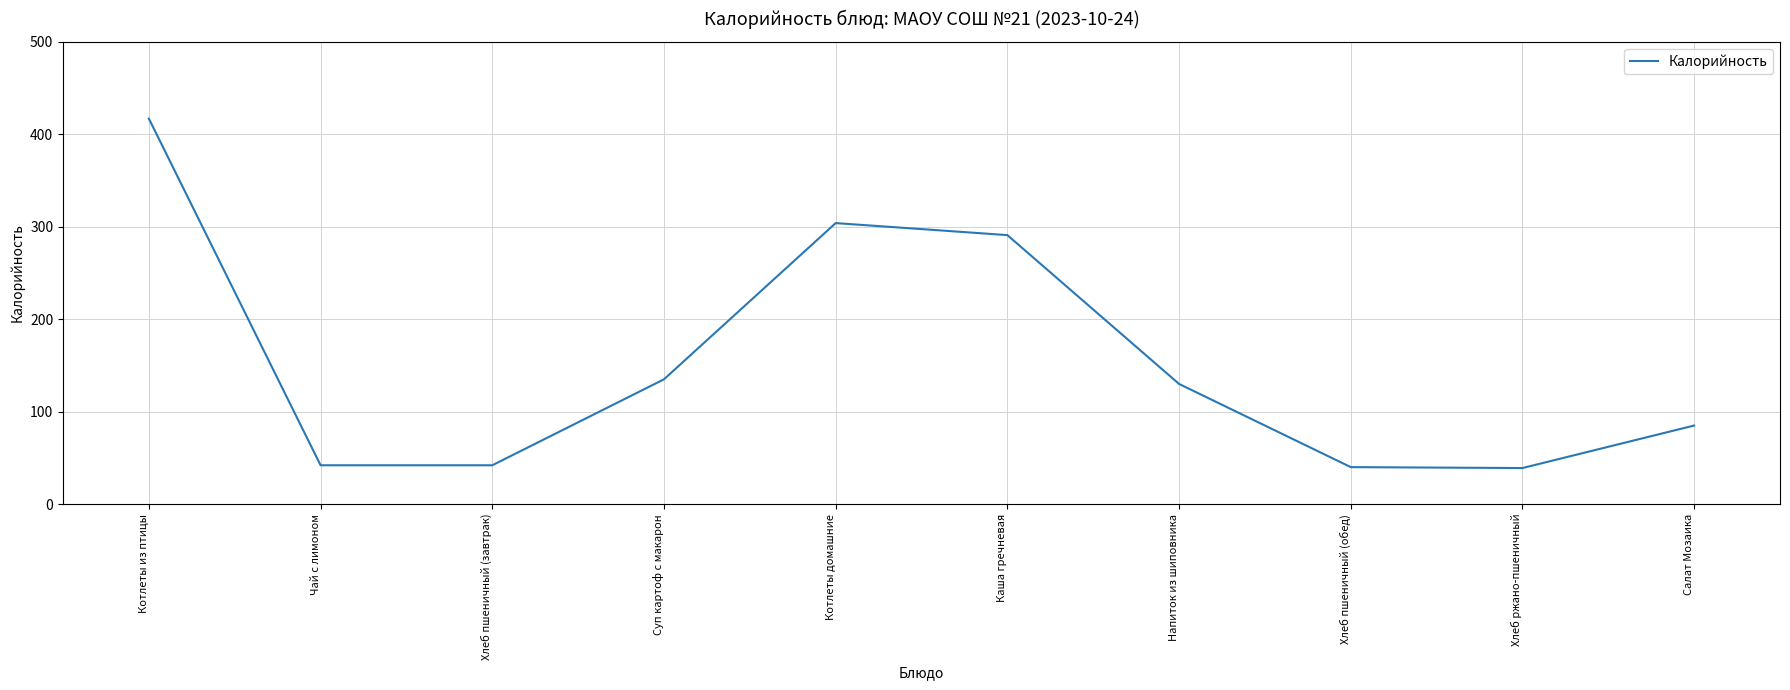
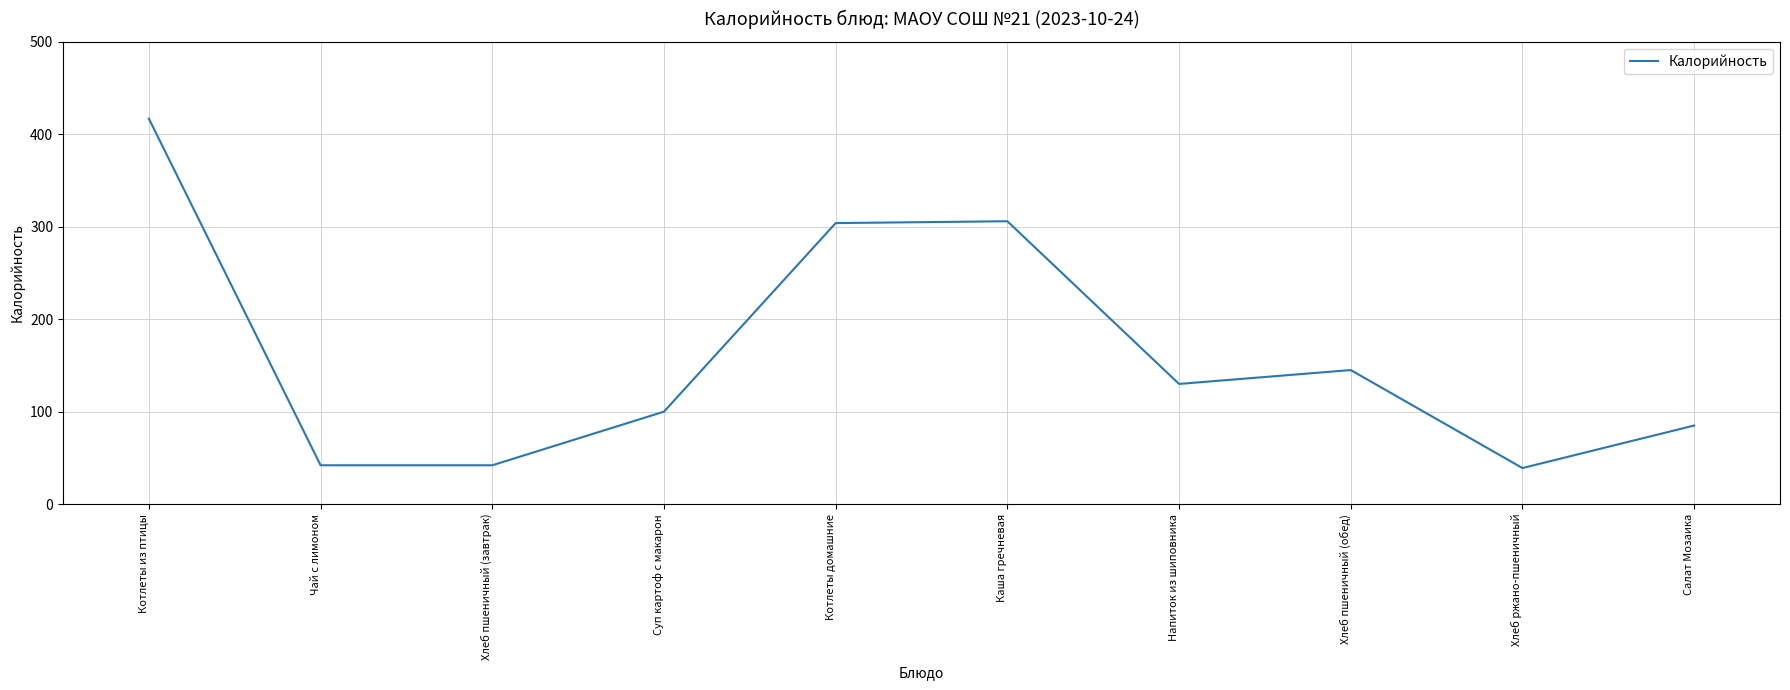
  {
    "Котлеты из птицы": 420,
    "Чай с лимоном": 40,
    "Хлеб пшеничный (завтрак)": 40,
-   "Суп картоф с макарон": 140,
+   "Суп картоф с макарон": 100,
    "Котлеты домашние": 300,
-   "Каша гречневая": 290,
+   "Каша гречневая": 310,
    "Напиток из шиповника": 130,
-   "Хлеб пшеничный (обед)": 40,
+   "Хлеб пшеничный (обед)": 150,
    "Хлеб ржано-пшеничный": 40,
    "Салат Мозаика": 90
  }
